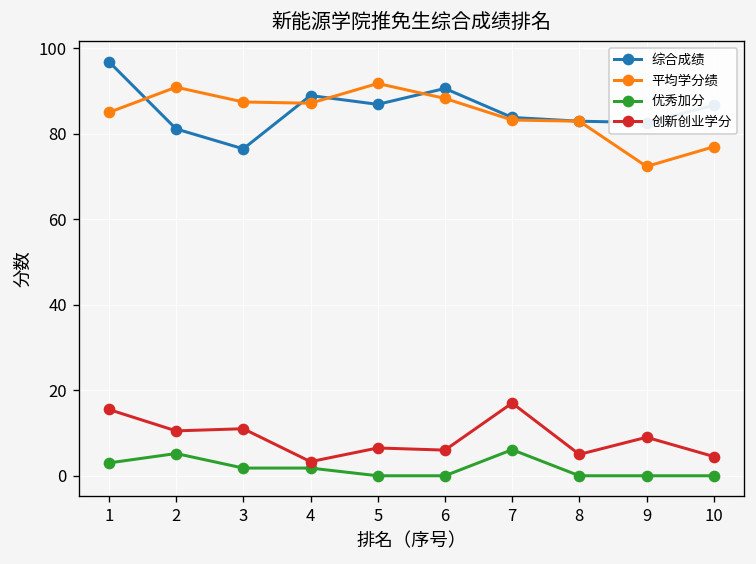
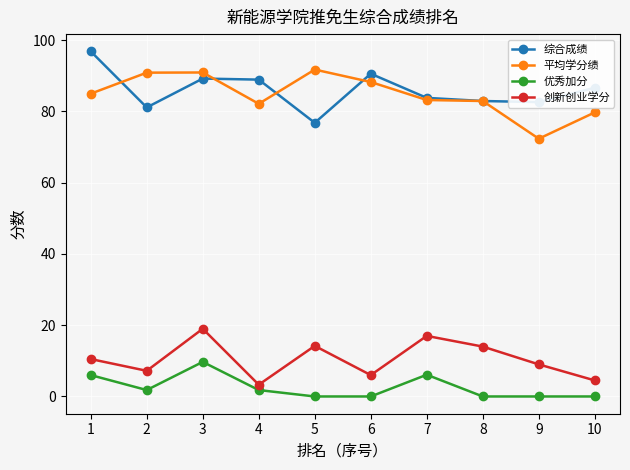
  {
    "综合成绩": {
      "1": 97,
      "2": 81,
-     "3": 76,
+     "3": 89,
      "4": 89,
-     "5": 87,
+     "5": 77,
      "6": 91
    },
    "平均学分绩": {
      "1": 85,
      "2": 91,
-     "3": 87,
-     "4": 87,
+     "3": 91,
+     "4": 82,
      "5": 92,
      "6": 88,
      "9": 72,
-     "10": 77
+     "10": 80
    },
    "优秀加分": {
-     "1": 3,
-     "2": 5,
-     "3": 2,
+     "1": 6,
+     "2": 2,
+     "3": 10,
      "4": 2,
      "5": 0,
      "6": 0,
      "7": 6,
      "8": 0,
      "9": 0,
      "10": 0
    },
    "创新创业学分": {
-     "1": 16,
-     "2": 11,
-     "3": 11,
+     "1": 11,
+     "2": 7,
+     "3": 19,
      "4": 3,
-     "5": 7,
+     "5": 14,
      "6": 6,
      "7": 17,
-     "8": 5,
+     "8": 14,
      "9": 9,
      "10": 5
    }
  }
